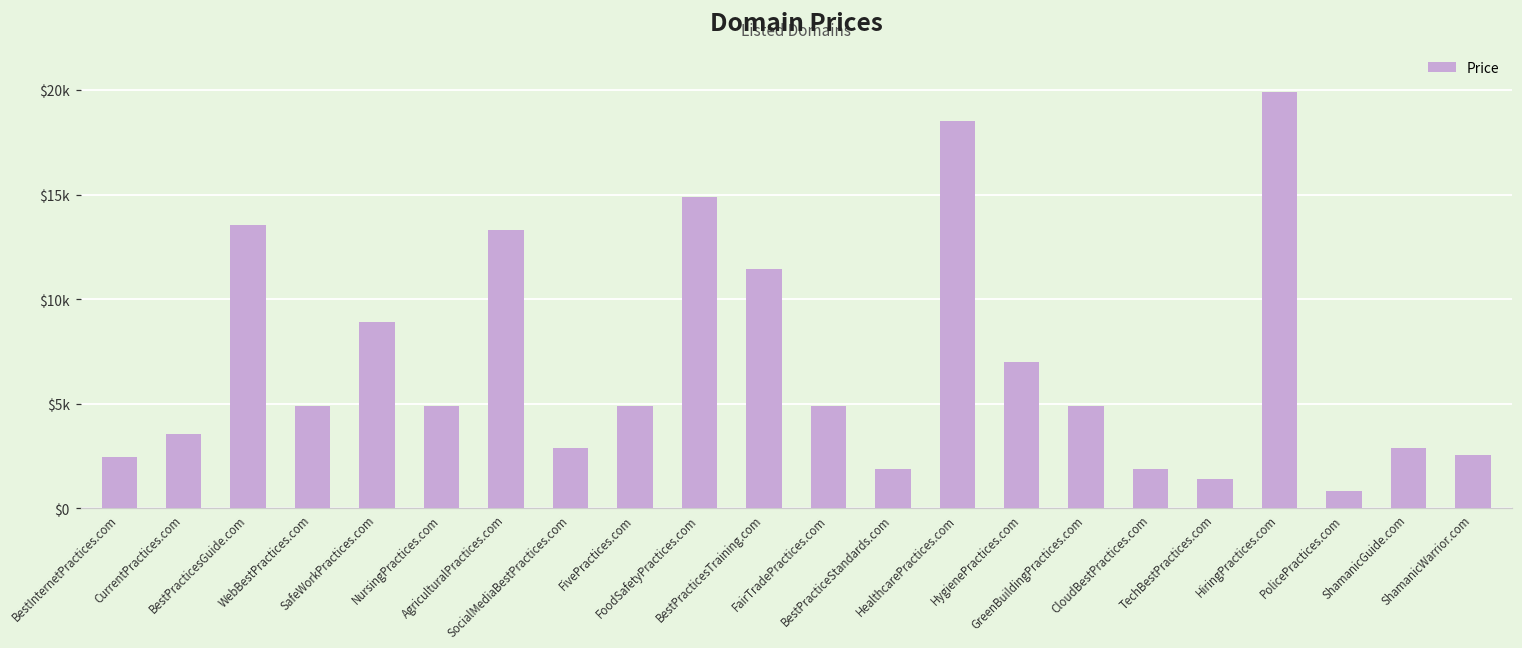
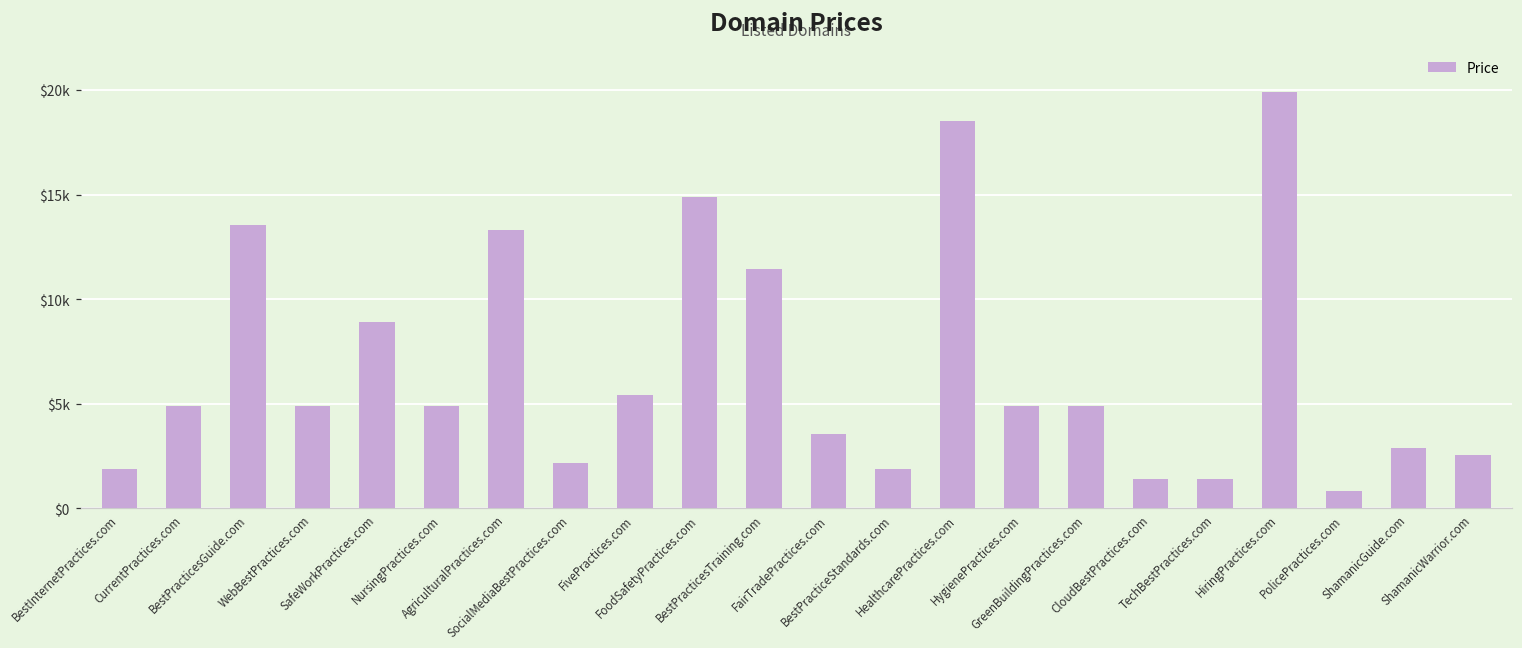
  {
-   "BestInternetPractices.com": "$2500",
-   "CurrentPractices.com": "$3600",
+   "BestInternetPractices.com": "$1900",
+   "CurrentPractices.com": "$4900",
    "BestPracticesGuide.com": "$13600",
    "WebBestPractices.com": "$4900",
    "SafeWorkPractices.com": "$8900",
    "NursingPractices.com": "$4900",
    "AgriculturalPractices.com": "$13300",
-   "SocialMediaBestPractices.com": "$2900",
-   "FivePractices.com": "$4900",
+   "SocialMediaBestPractices.com": "$2200",
+   "FivePractices.com": "$5400",
    "FoodSafetyPractices.com": "$14900",
    "BestPracticesTraining.com": "$11400",
-   "FairTradePractices.com": "$4900",
+   "FairTradePractices.com": "$3600",
    "BestPracticeStandards.com": "$1900",
    "HealthcarePractices.com": "$18500",
-   "HygienePractices.com": "$7000",
+   "HygienePractices.com": "$4900",
    "GreenBuildingPractices.com": "$4900",
-   "CloudBestPractices.com": "$1900",
+   "CloudBestPractices.com": "$1400",
    "TechBestPractices.com": "$1400",
    "HiringPractices.com": "$19900",
    "PolicePractices.com": "$800",
    "ShamanicGuide.com": "$2900",
    "ShamanicWarrior.com": "$2500"
  }
